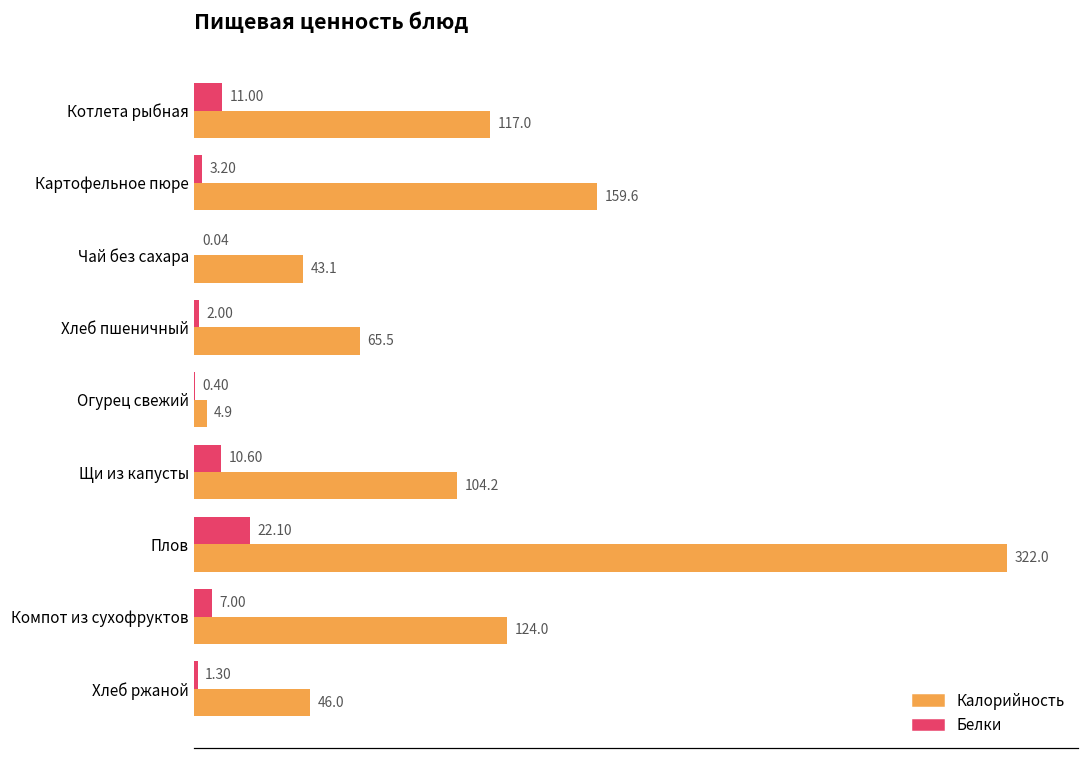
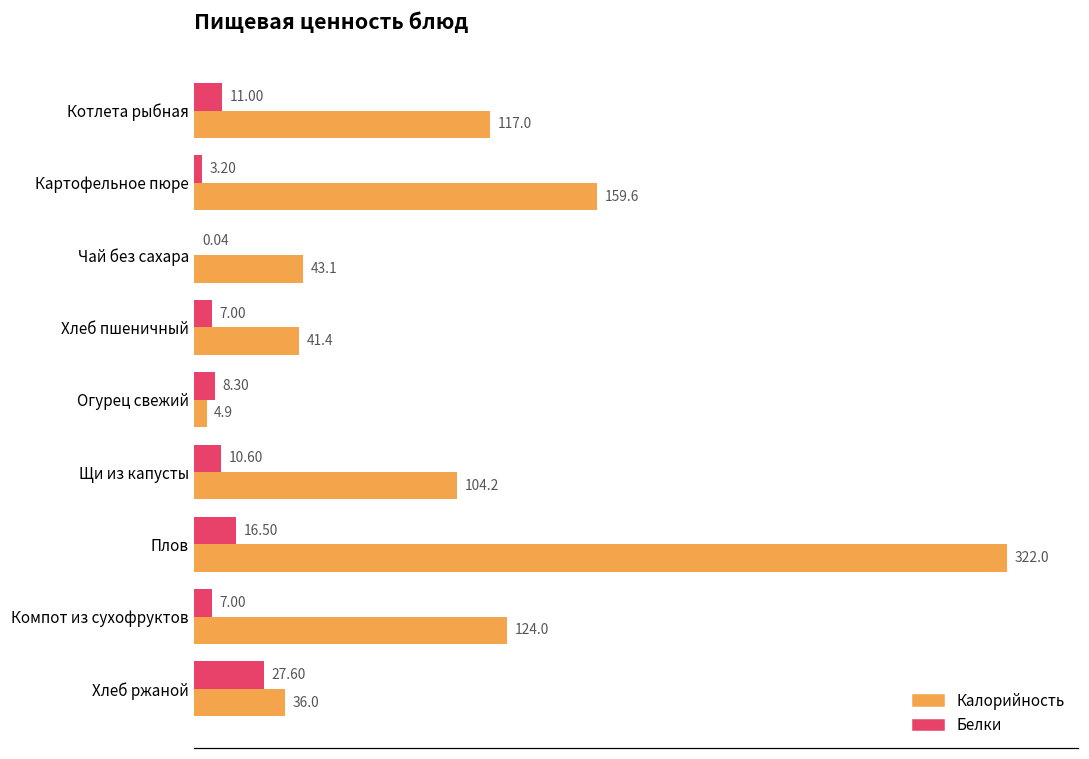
  {
    "Калорийность": {
      "Котлета рыбная": 117.0,
      "Картофельное пюре": 159.6,
      "Чай без сахара": 43.1,
-     "Хлеб пшеничный": 65.5,
+     "Хлеб пшеничный": 41.4,
      "Огурец свежий": 4.9,
      "Щи из капусты": 104.2,
      "Плов": 322.0,
      "Компот из сухофруктов": 124.0,
-     "Хлеб ржаной": 46.0
+     "Хлеб ржаной": 36.0
    },
    "Белки": {
      "Котлета рыбная": 11.00,
      "Картофельное пюре": 3.20,
      "Чай без сахара": 0.04,
-     "Хлеб пшеничный": 2.00,
-     "Огурец свежий": 0.40,
+     "Хлеб пшеничный": 7.00,
+     "Огурец свежий": 8.30,
      "Щи из капусты": 10.60,
-     "Плов": 22.10,
+     "Плов": 16.50,
      "Компот из сухофруктов": 7.00,
-     "Хлеб ржаной": 1.30
+     "Хлеб ржаной": 27.60
    }
  }
